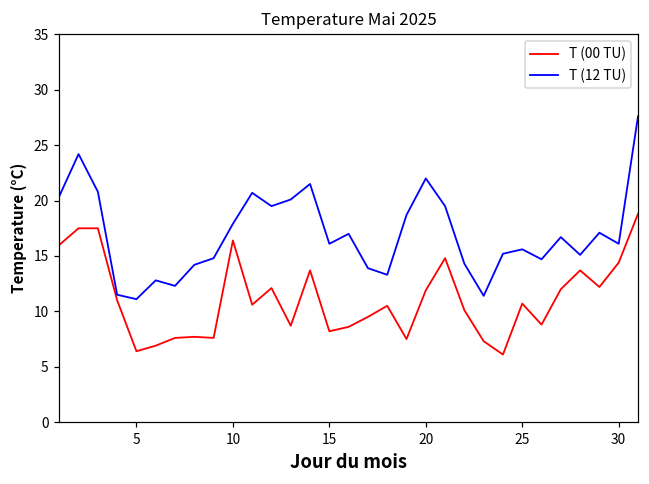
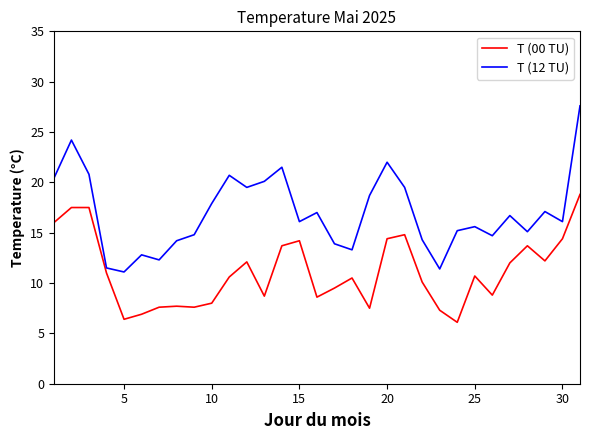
  {
    "T (00 TU)": {
      "5": 6.4,
-     "10": 16.4,
-     "15": 8.2,
-     "20": 11.9,
+     "10": 8.0,
+     "15": 14.2,
+     "20": 14.4,
      "25": 10.7,
      "30": 14.4
    },
    "T (12 TU)": {
      "5": 11.1,
      "10": 17.9,
      "15": 16.1,
      "20": 22.0,
      "25": 15.6,
      "30": 16.1
    }
  }
